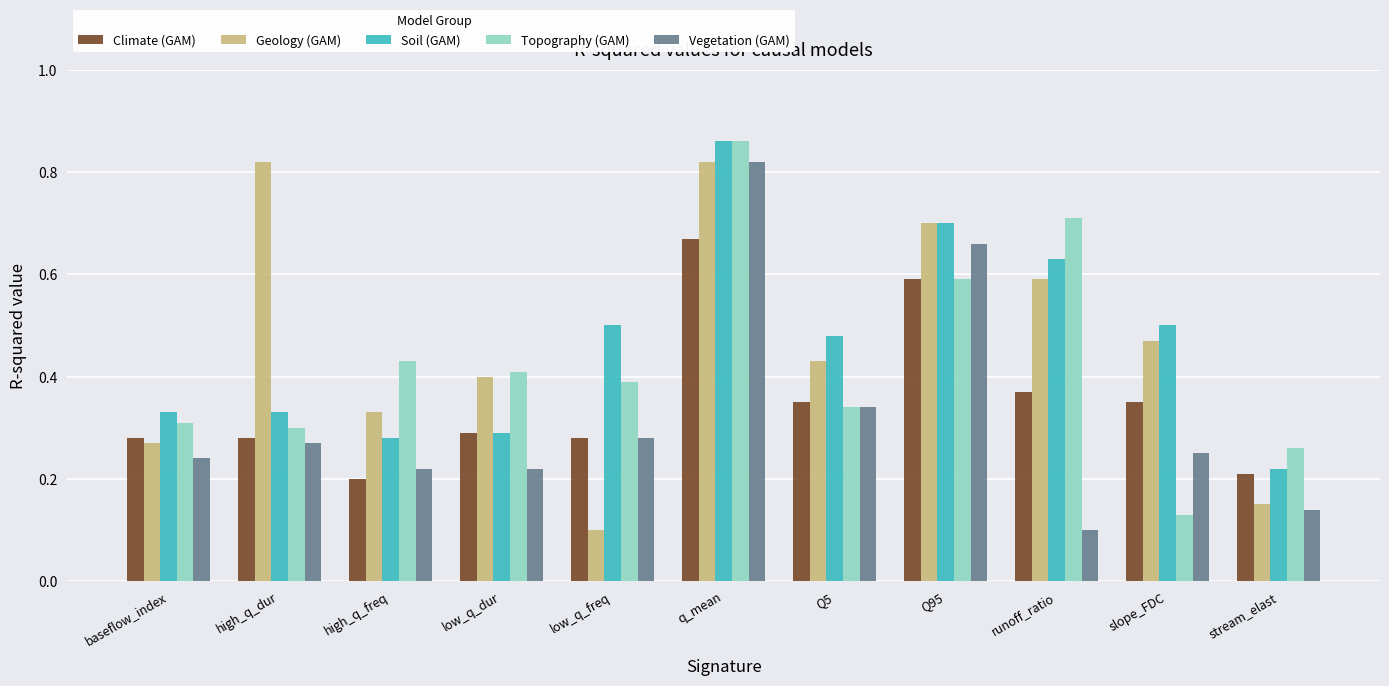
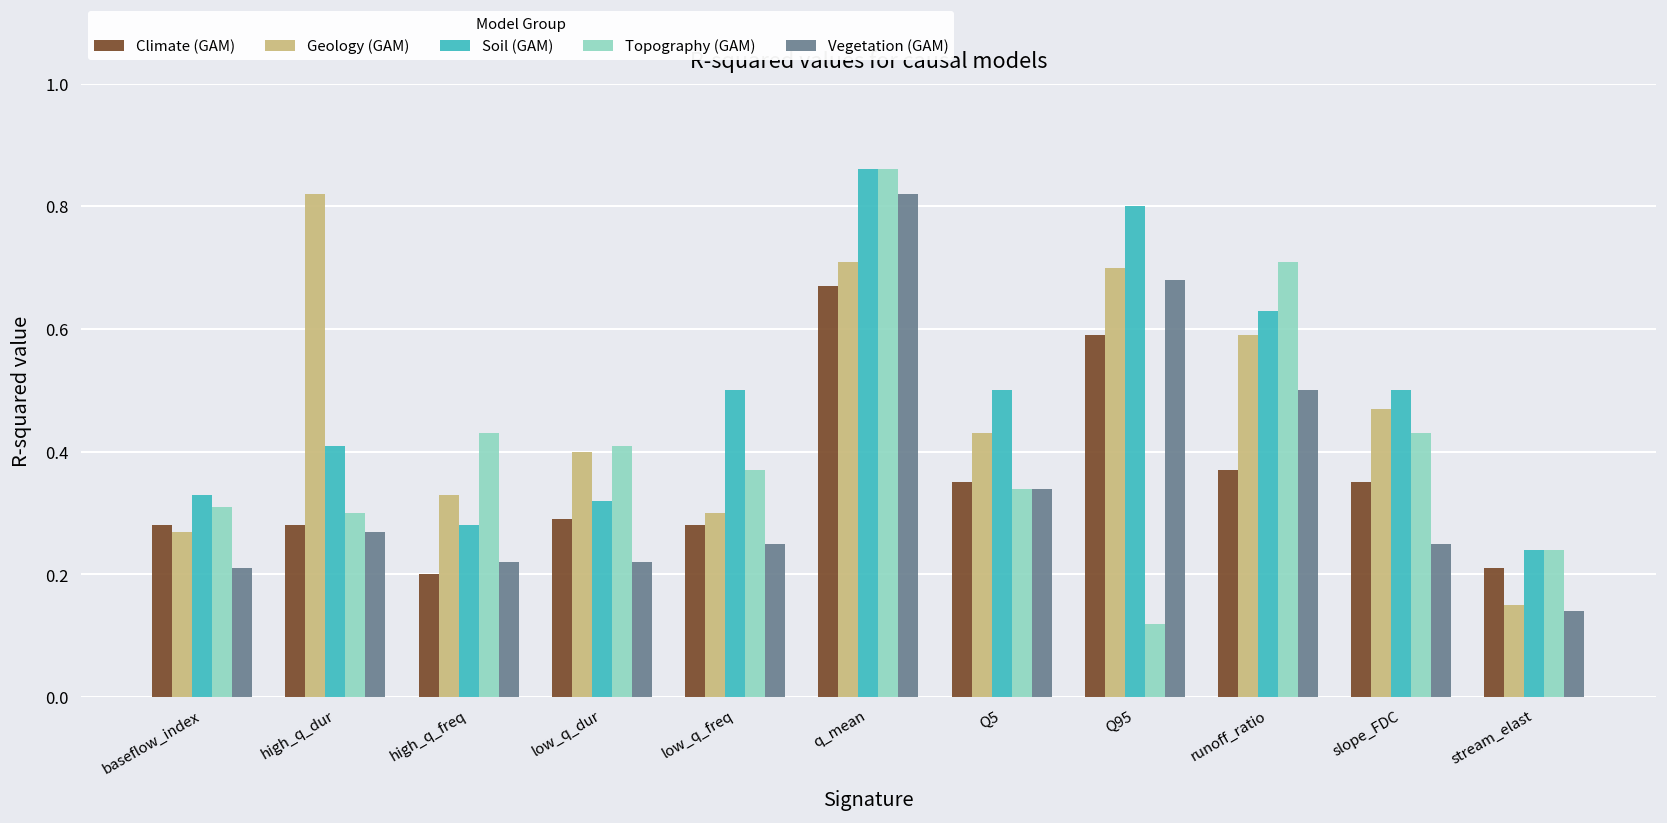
  {
    "Climate (GAM)": {
      "baseflow_index": 0.28,
      "high_q_dur": 0.28,
      "high_q_freq": 0.20,
      "low_q_dur": 0.29,
      "low_q_freq": 0.28,
      "q_mean": 0.67,
      "Q5": 0.35,
      "Q95": 0.59,
      "runoff_ratio": 0.37,
      "slope_FDC": 0.35,
      "stream_elast": 0.21
    },
    "Geology (GAM)": {
      "baseflow_index": 0.27,
      "high_q_dur": 0.82,
      "high_q_freq": 0.33,
      "low_q_dur": 0.40,
-     "low_q_freq": 0.1,
-     "q_mean": 0.82,
+     "low_q_freq": 0.3,
+     "q_mean": 0.71,
      "Q5": 0.43,
      "Q95": 0.70,
      "runoff_ratio": 0.59,
      "slope_FDC": 0.47,
      "stream_elast": 0.15
    },
    "Soil (GAM)": {
      "baseflow_index": 0.33,
-     "high_q_dur": 0.33,
+     "high_q_dur": 0.41,
      "high_q_freq": 0.28,
-     "low_q_dur": 0.29,
+     "low_q_dur": 0.32,
      "low_q_freq": 0.50,
      "q_mean": 0.86,
-     "Q5": 0.48,
-     "Q95": 0.7,
+     "Q5": 0.50,
+     "Q95": 0.8,
      "runoff_ratio": 0.63,
      "slope_FDC": 0.50,
-     "stream_elast": 0.22
+     "stream_elast": 0.24
    },
    "Topography (GAM)": {
      "baseflow_index": 0.31,
      "high_q_dur": 0.30,
      "high_q_freq": 0.43,
      "low_q_dur": 0.41,
-     "low_q_freq": 0.39,
+     "low_q_freq": 0.37,
      "q_mean": 0.86,
      "Q5": 0.34,
-     "Q95": 0.59,
+     "Q95": 0.12,
      "runoff_ratio": 0.71,
-     "slope_FDC": 0.13,
-     "stream_elast": 0.26
+     "slope_FDC": 0.43,
+     "stream_elast": 0.24
    },
    "Vegetation (GAM)": {
-     "baseflow_index": 0.24,
+     "baseflow_index": 0.21,
      "high_q_dur": 0.27,
      "high_q_freq": 0.22,
      "low_q_dur": 0.22,
-     "low_q_freq": 0.28,
+     "low_q_freq": 0.25,
      "q_mean": 0.82,
      "Q5": 0.34,
-     "Q95": 0.66,
-     "runoff_ratio": 0.1,
+     "Q95": 0.68,
+     "runoff_ratio": 0.5,
      "slope_FDC": 0.25,
      "stream_elast": 0.14
    }
  }
